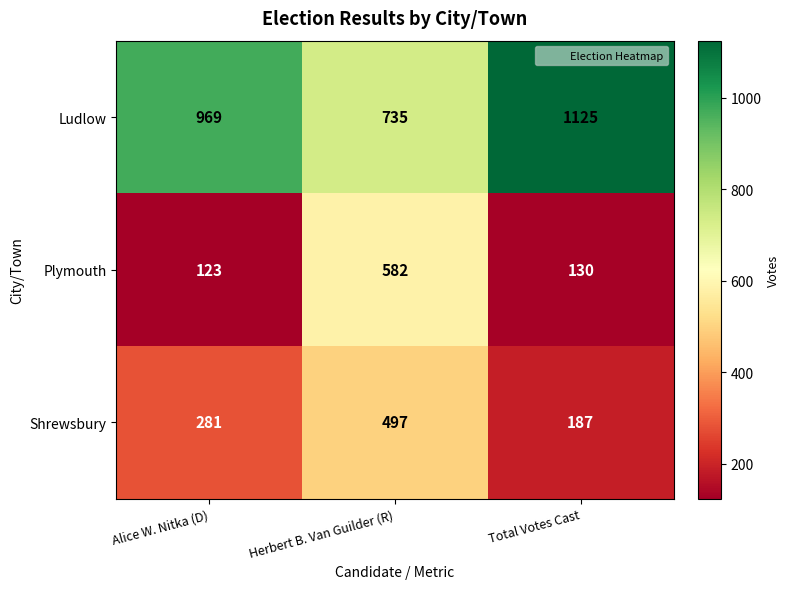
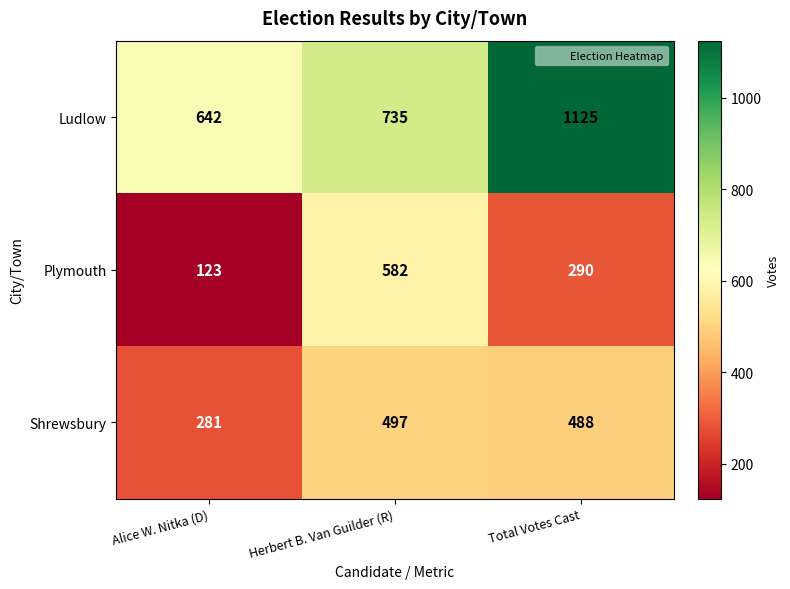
  {
    "Ludlow": {
-     "Alice W. Nitka (D)": 969,
+     "Alice W. Nitka (D)": 642,
      "Herbert B. Van Guilder (R)": 735,
      "Total Votes Cast": 1125
    },
    "Plymouth": {
      "Alice W. Nitka (D)": 123,
      "Herbert B. Van Guilder (R)": 582,
-     "Total Votes Cast": 130
+     "Total Votes Cast": 290
    },
    "Shrewsbury": {
      "Alice W. Nitka (D)": 281,
      "Herbert B. Van Guilder (R)": 497,
-     "Total Votes Cast": 187
+     "Total Votes Cast": 488
    }
  }
